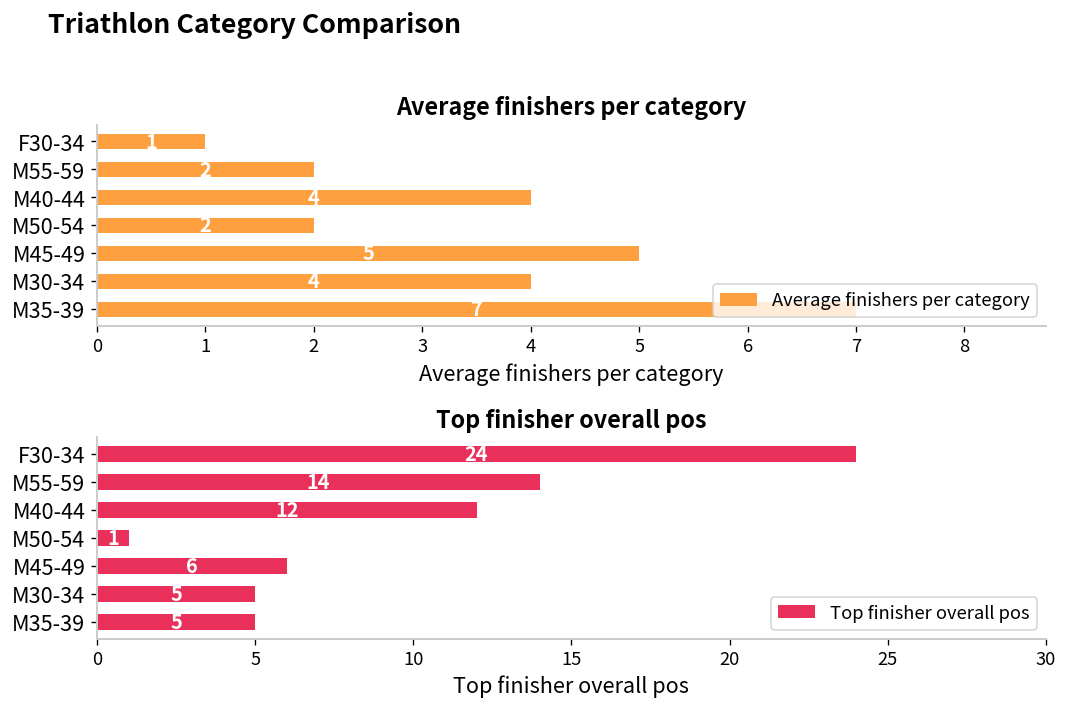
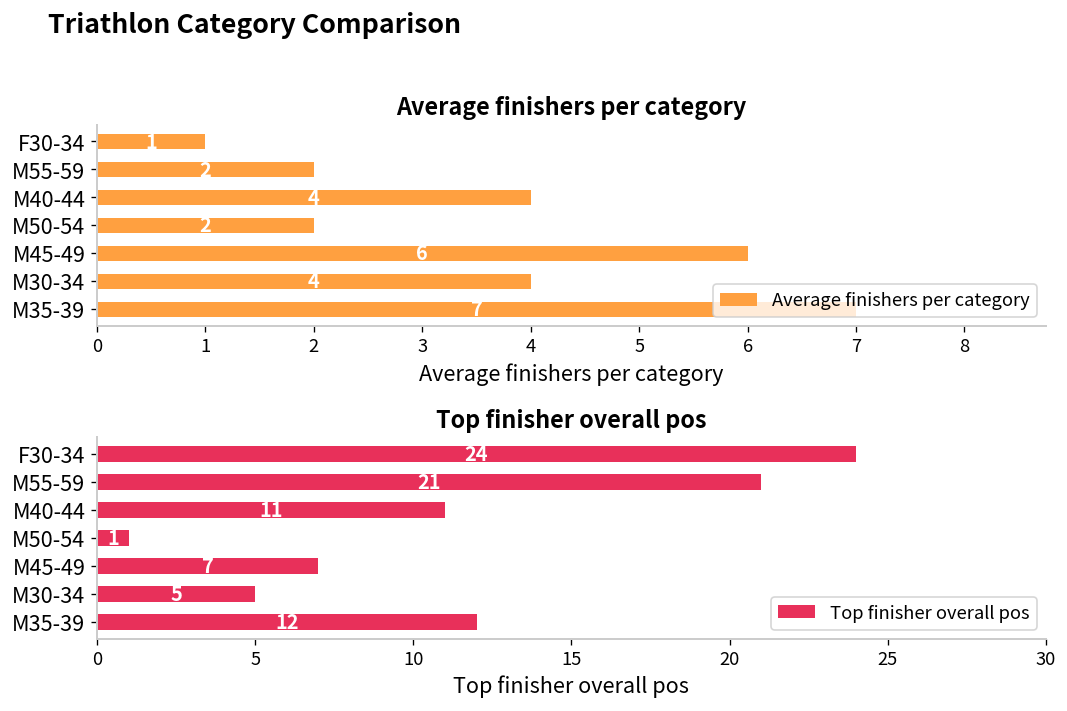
  {
    "Average finishers per category": {
      "F30-34": 1,
      "M55-59": 2,
      "M50-54": 2,
-     "M45-49": 5
+     "M45-49": 6
    },
    "Top finisher overall pos": {
      "F30-34": 24,
-     "M55-59": 14,
-     "M40-44": 12,
+     "M55-59": 21,
+     "M40-44": 11,
      "M50-54": 1,
-     "M45-49": 6,
+     "M45-49": 7,
      "M30-34": 5,
-     "M35-39": 5
+     "M35-39": 12
    }
  }
